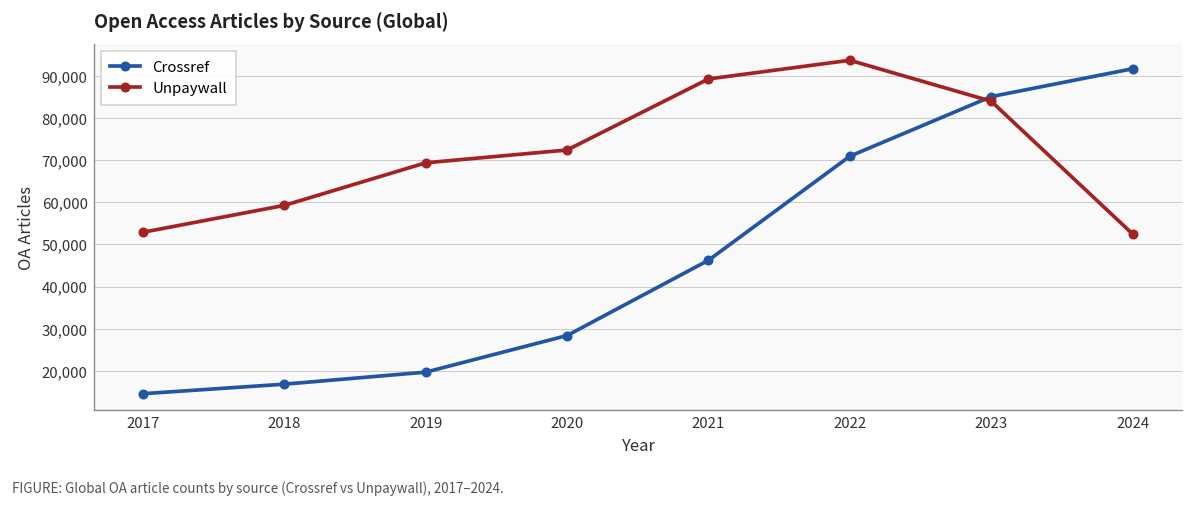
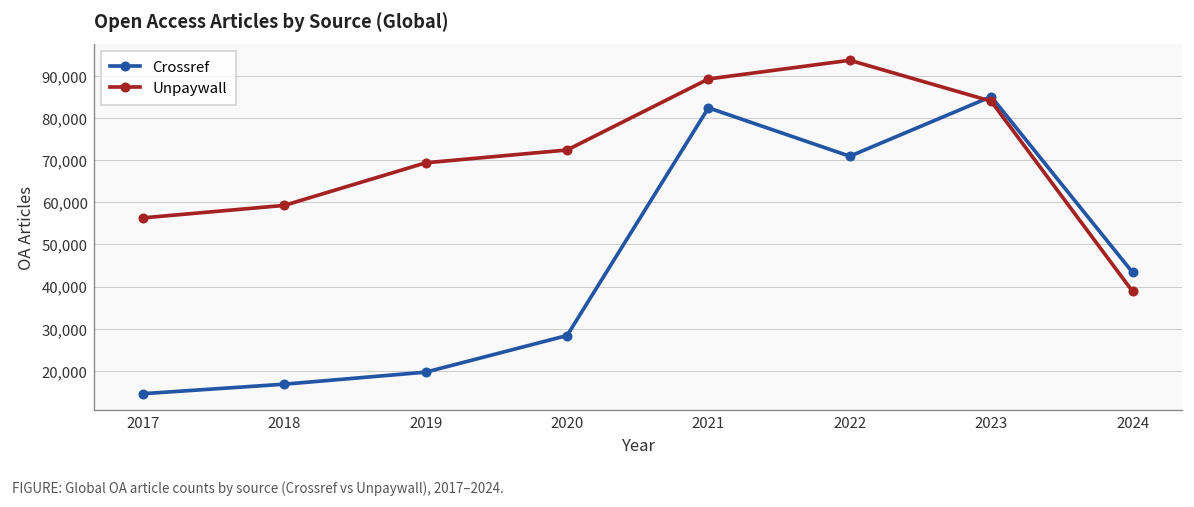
  {
    "Crossref": {
      "2017": "15,000",
      "2018": "17,000",
      "2019": "20,000",
      "2020": "28,000",
-     "2021": "46,000",
+     "2021": "82,000",
      "2022": "71,000",
      "2023": "85,000",
-     "2024": "92,000"
+     "2024": "43,000"
    },
    "Unpaywall": {
-     "2017": "53,000",
+     "2017": "56,000",
      "2018": "59,000",
      "2019": "69,000",
      "2020": "72,000",
      "2021": "89,000",
      "2022": "94,000",
      "2023": "84,000",
-     "2024": "53,000"
+     "2024": "39,000"
    }
  }
